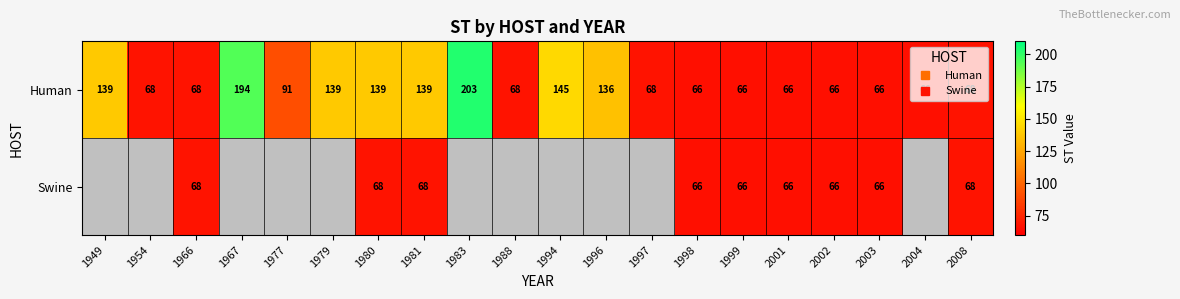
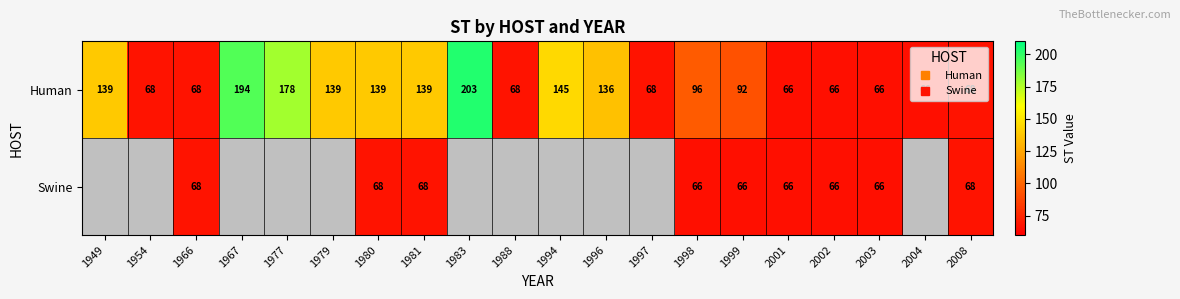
  {
    "Human": {
      "1949": 139,
      "1954": 68,
      "1966": 68,
      "1967": 194,
-     "1977": 91,
+     "1977": 178,
      "1979": 139,
      "1980": 139,
      "1981": 139,
      "1983": 203,
      "1988": 68,
      "1994": 145,
      "1996": 136,
      "1997": 68,
-     "1998": 66,
-     "1999": 66,
+     "1998": 96,
+     "1999": 92,
      "2001": 66,
      "2002": 66,
      "2003": 66
    },
    "Swine": {
      "1966": 68,
      "1980": 68,
      "1981": 68,
      "1998": 66,
      "1999": 66,
      "2001": 66,
      "2002": 66,
      "2003": 66,
      "2008": 68
    }
  }
